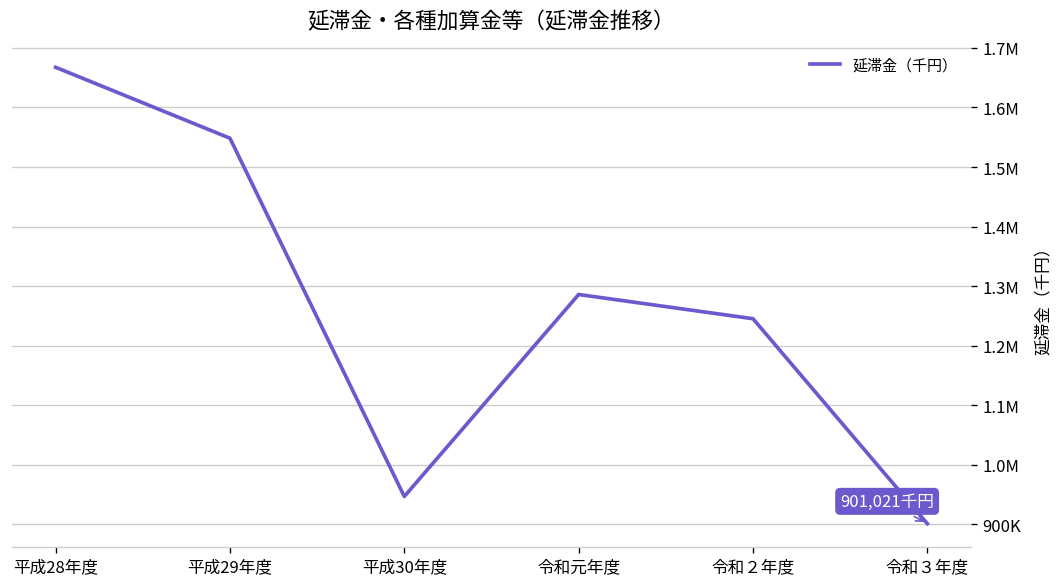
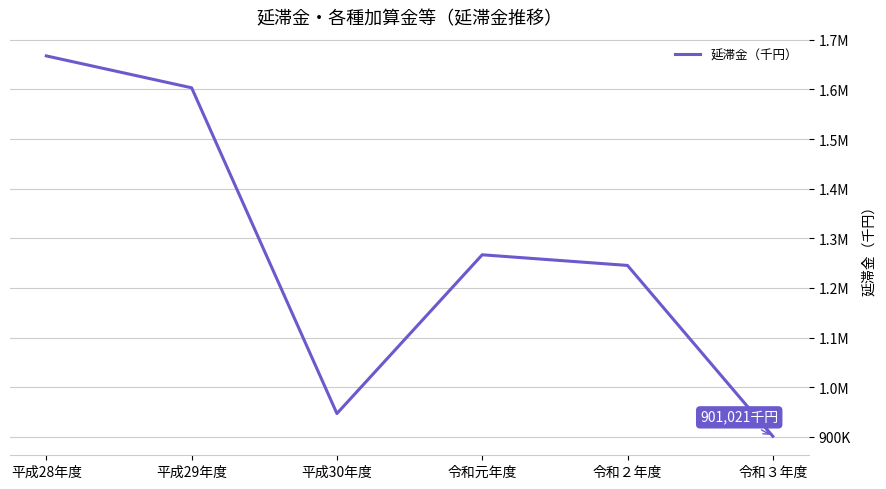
  {
    "平成28年度": 1670000,
-   "平成29年度": 1550000,
+   "平成29年度": 1600000,
    "平成30年度": 950000,
-   "令和元年度": 1290000,
+   "令和元年度": 1270000,
    "令和２年度": 1250000
  }
